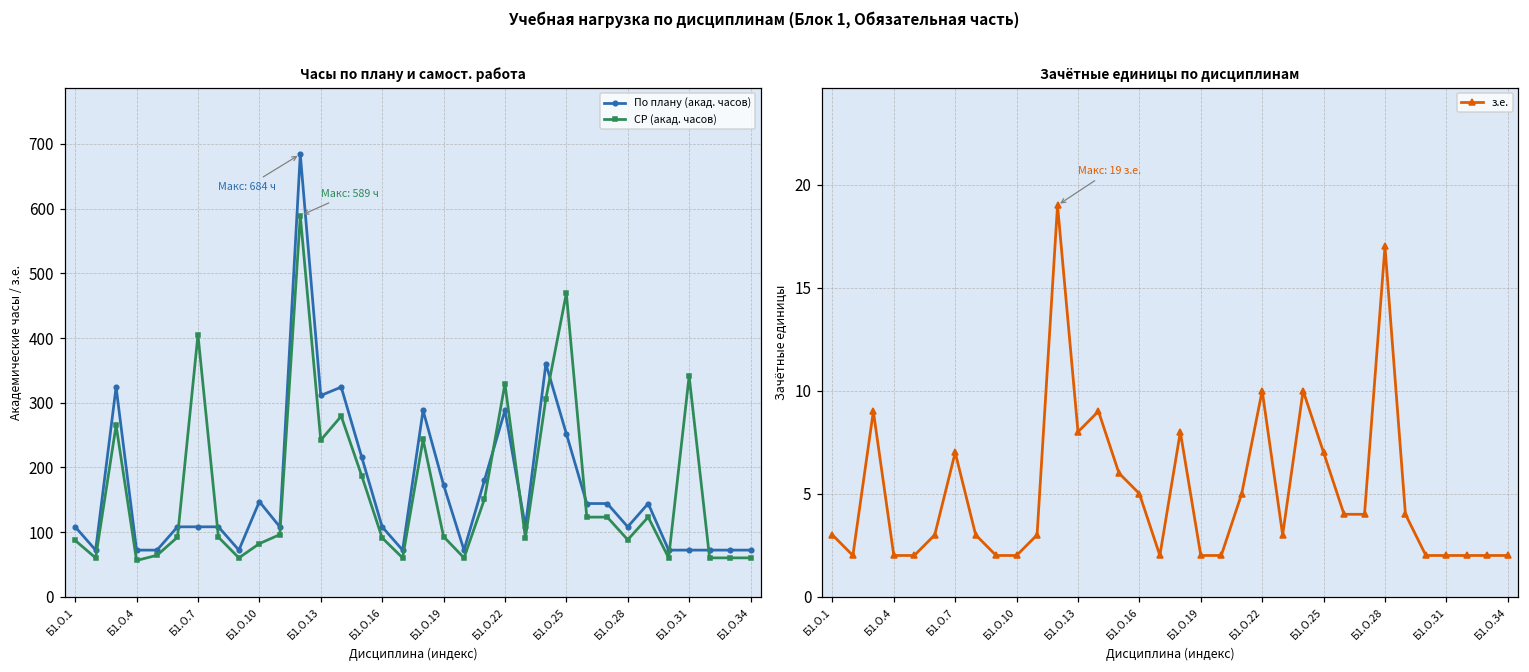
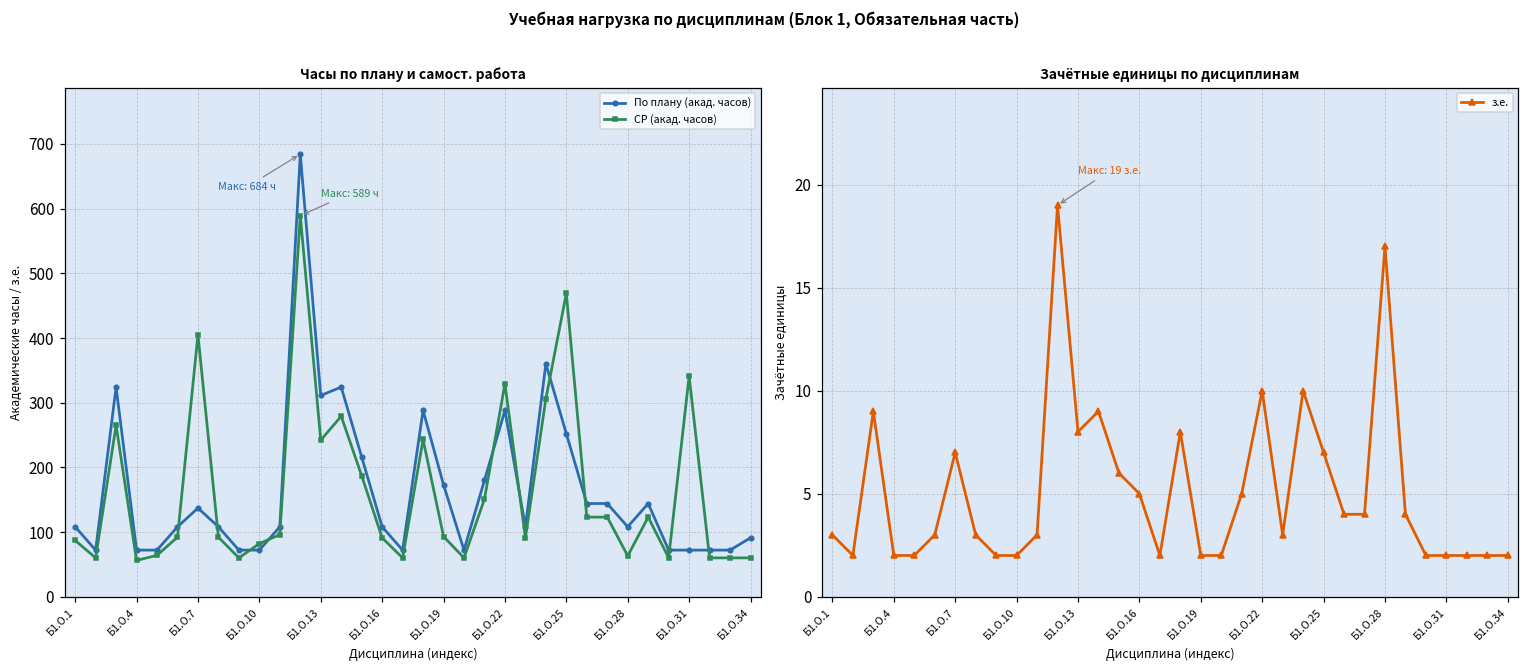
  {
    "Часы по плану и самост. работа": {
      "По плану (акад. часов)": {
        "Б1.О.1": 110,
        "Б1.О.4": 70,
-       "Б1.О.7": 110,
-       "Б1.О.10": 150,
+       "Б1.О.7": 140,
+       "Б1.О.10": 70,
        "Б1.О.13": 310,
        "Б1.О.16": 110,
        "Б1.О.19": 170,
        "Б1.О.22": 290,
        "Б1.О.25": 250,
        "Б1.О.28": 110,
        "Б1.О.31": 70,
-       "Б1.О.34": 70
+       "Б1.О.34": 90
      },
      "СР (акад. часов)": {
        "Б1.О.1": 90,
        "Б1.О.4": 60,
        "Б1.О.7": 410,
        "Б1.О.10": 80,
        "Б1.О.13": 240,
        "Б1.О.16": 90,
        "Б1.О.19": 90,
        "Б1.О.22": 330,
        "Б1.О.25": 470,
-       "Б1.О.28": 90,
+       "Б1.О.28": 60,
        "Б1.О.31": 340,
        "Б1.О.34": 60
      }
    },
    "Зачётные единицы по дисциплинам": {
      "Б1.О.1": 3.0,
      "Б1.О.4": 2.0,
      "Б1.О.7": 7.0,
      "Б1.О.10": 2.0,
      "Б1.О.13": 8.0,
      "Б1.О.16": 5.0,
      "Б1.О.19": 2.0,
      "Б1.О.22": 10.0,
      "Б1.О.25": 7.0,
      "Б1.О.28": 17.0,
      "Б1.О.31": 2.0,
      "Б1.О.34": 2.0
    }
  }
